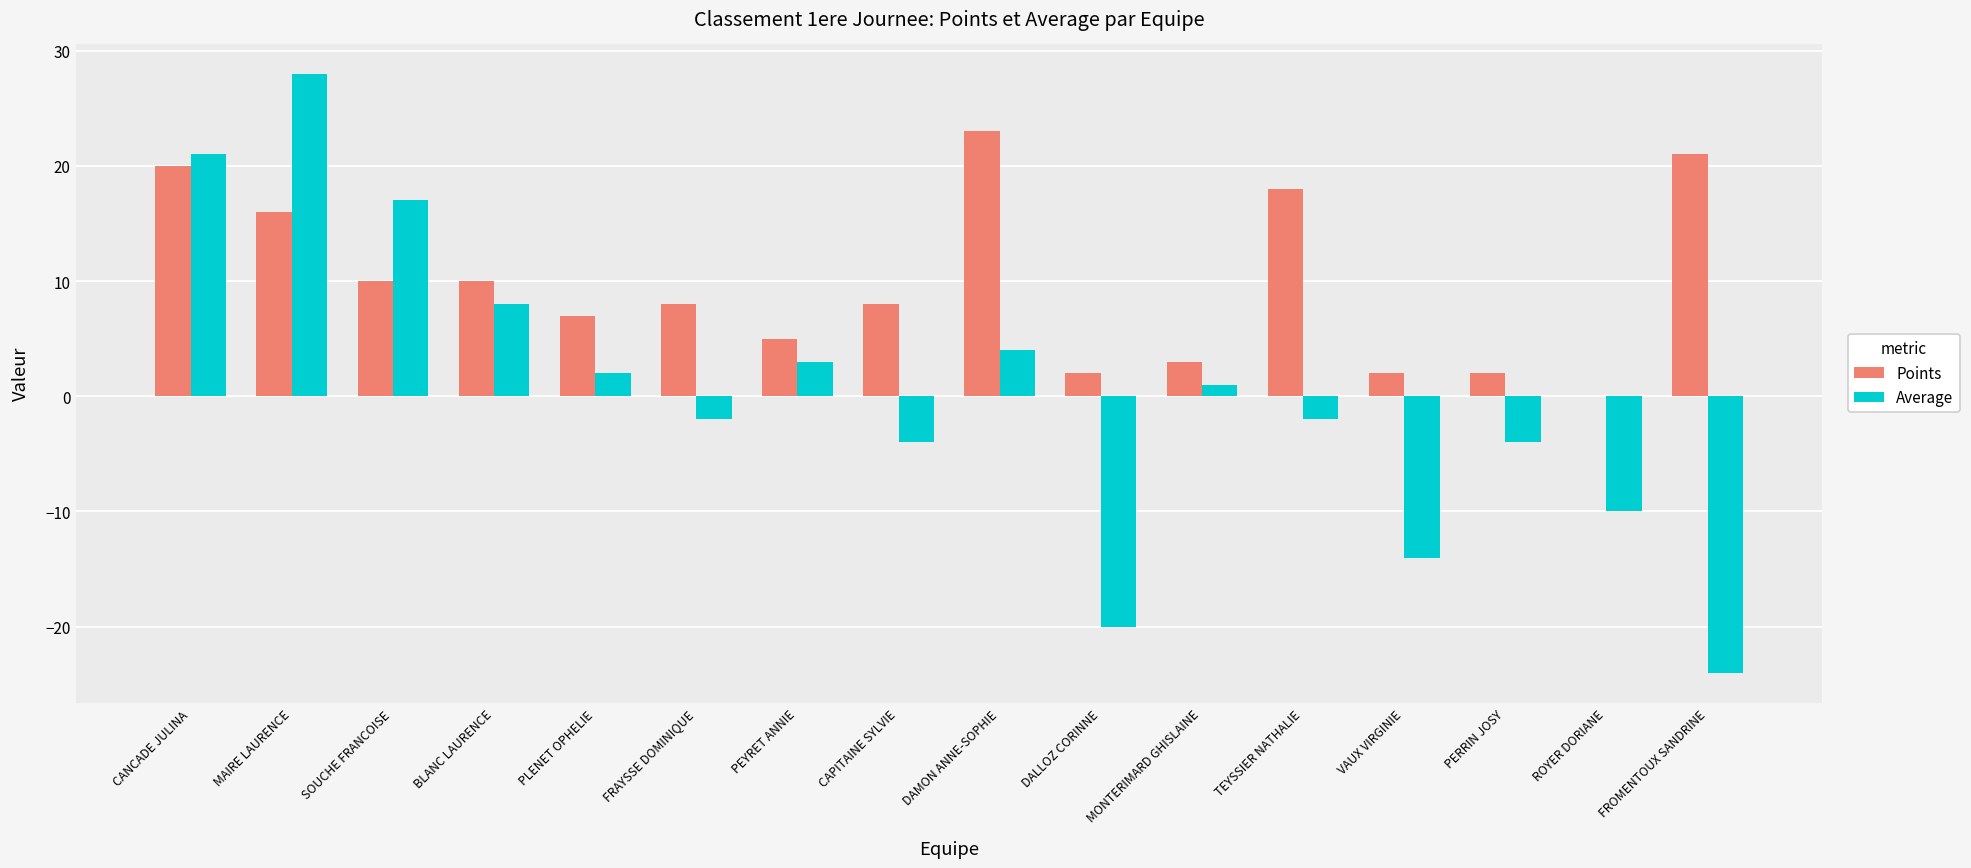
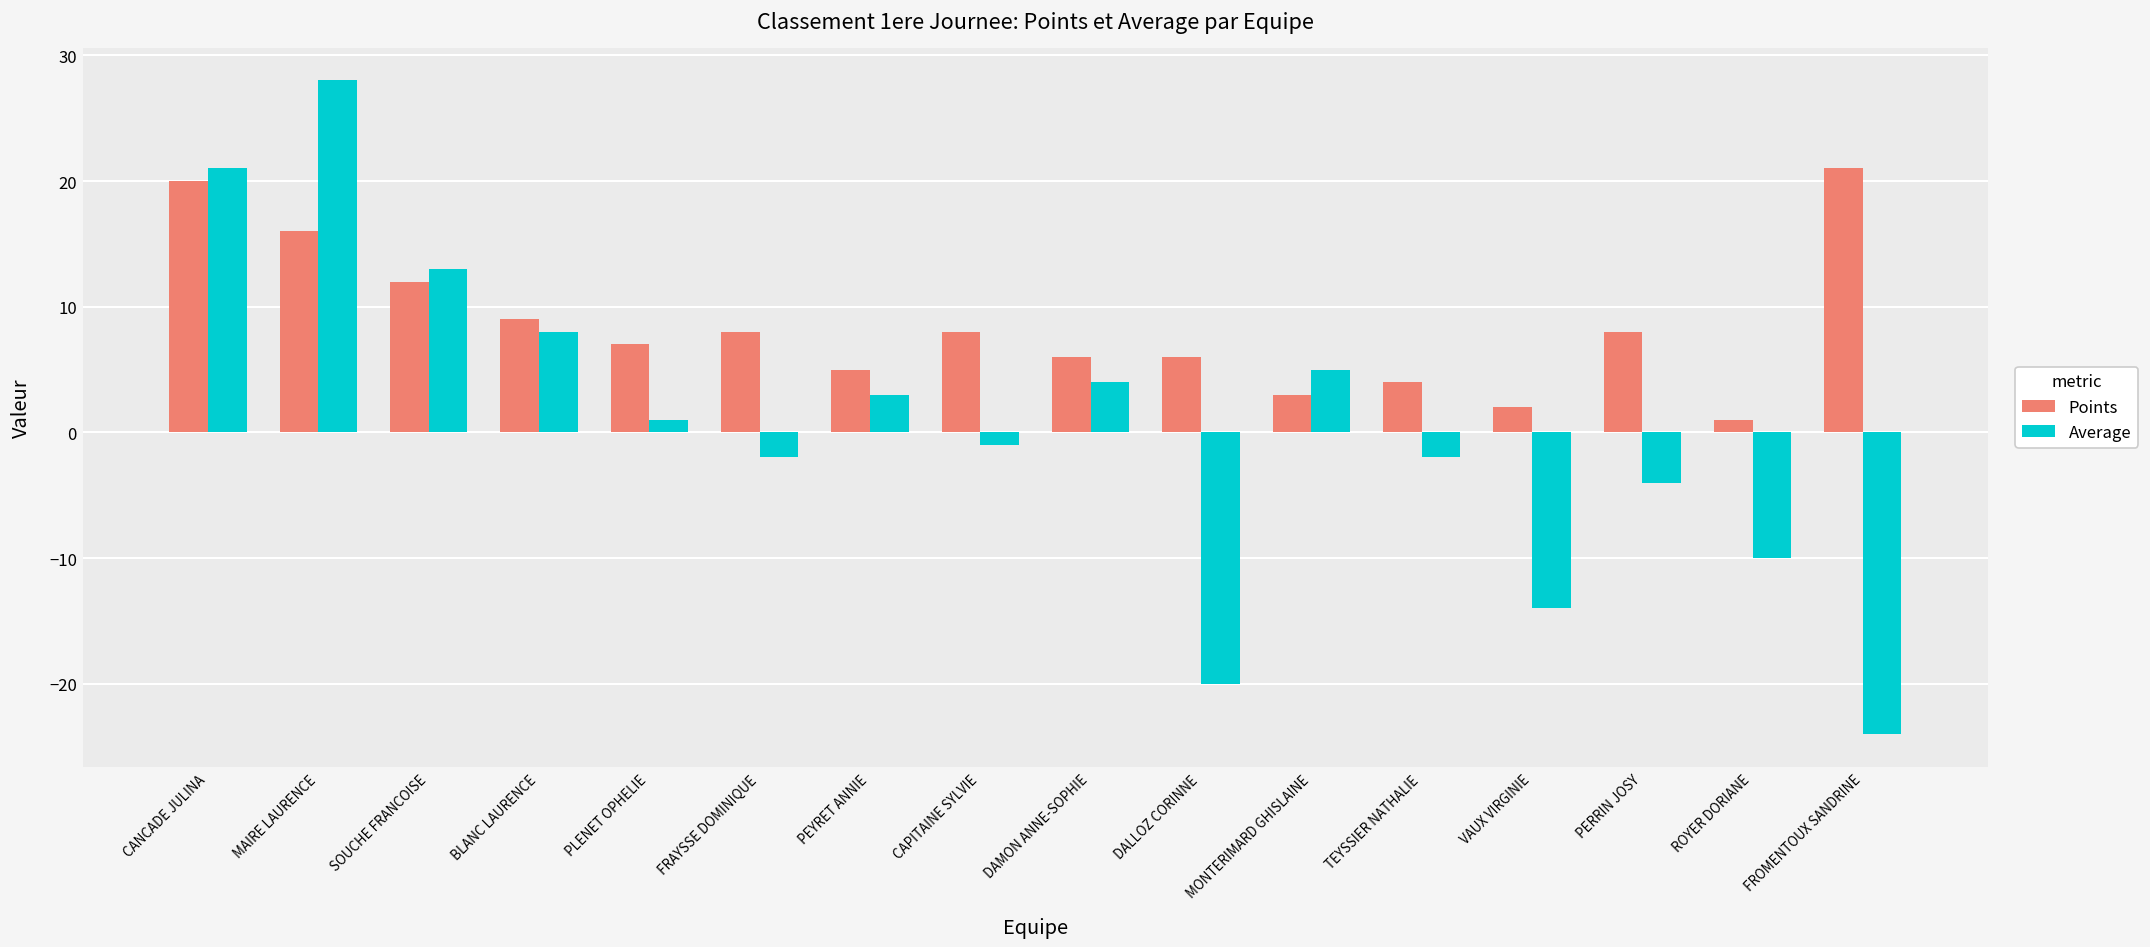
  {
    "Points": {
      "CANCADE JULINA": 20,
      "MAIRE LAURENCE": 16,
-     "SOUCHE FRANCOISE": 10,
-     "BLANC LAURENCE": 10,
+     "SOUCHE FRANCOISE": 12,
+     "BLANC LAURENCE": 9,
      "PLENET OPHELIE": 7,
      "FRAYSSE DOMINIQUE": 8,
      "PEYRET ANNIE": 5,
      "CAPITAINE SYLVIE": 8,
-     "DAMON ANNE-SOPHIE": 23,
-     "DALLOZ CORINNE": 2,
+     "DAMON ANNE-SOPHIE": 6,
+     "DALLOZ CORINNE": 6,
      "MONTERIMARD GHISLAINE": 3,
-     "TEYSSIER NATHALIE": 18,
+     "TEYSSIER NATHALIE": 4,
      "VAUX VIRGINIE": 2,
-     "PERRIN JOSY": 2,
-     "ROYER DORIANE": 0,
+     "PERRIN JOSY": 8,
+     "ROYER DORIANE": 1,
      "FROMENTOUX SANDRINE": 21
    },
    "Average": {
      "CANCADE JULINA": 21,
      "MAIRE LAURENCE": 28,
-     "SOUCHE FRANCOISE": 17,
+     "SOUCHE FRANCOISE": 13,
      "BLANC LAURENCE": 8,
-     "PLENET OPHELIE": 2,
+     "PLENET OPHELIE": 1,
      "FRAYSSE DOMINIQUE": -2,
      "PEYRET ANNIE": 3,
-     "CAPITAINE SYLVIE": -4,
+     "CAPITAINE SYLVIE": -1,
      "DAMON ANNE-SOPHIE": 4,
      "DALLOZ CORINNE": -20,
-     "MONTERIMARD GHISLAINE": 1,
+     "MONTERIMARD GHISLAINE": 5,
      "TEYSSIER NATHALIE": -2,
      "VAUX VIRGINIE": -14,
      "PERRIN JOSY": -4,
      "ROYER DORIANE": -10,
      "FROMENTOUX SANDRINE": -24
    }
  }
